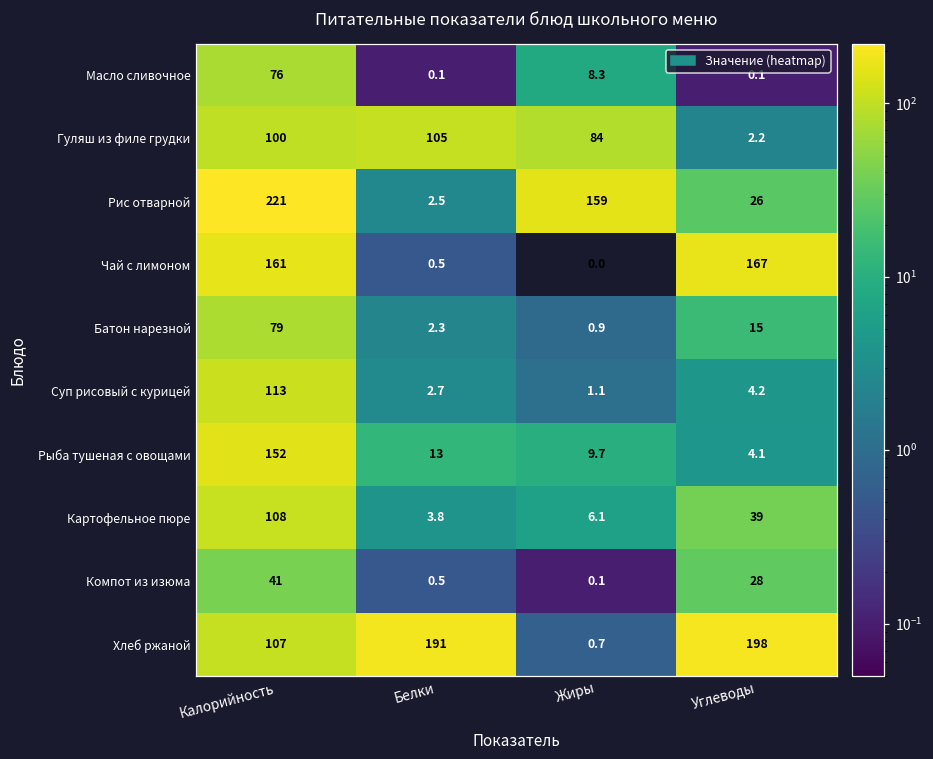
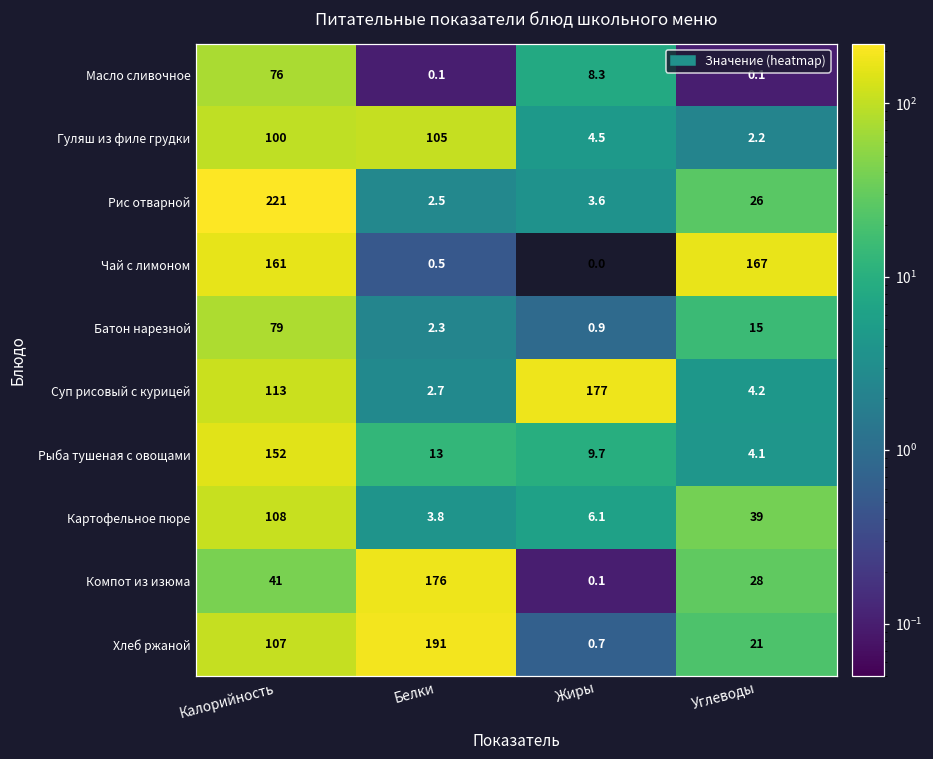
  {
    "Масло сливочное": {
      "Калорийность": 76,
      "Белки": 0.1,
      "Жиры": 8.3
    },
    "Гуляш из филе грудки": {
      "Калорийность": 100,
      "Белки": 105,
-     "Жиры": 84,
+     "Жиры": 4.5,
      "Углеводы": 2.2
    },
    "Рис отварной": {
      "Калорийность": 221,
      "Белки": 2.5,
-     "Жиры": 159,
+     "Жиры": 3.6,
      "Углеводы": 26
    },
    "Чай с лимоном": {
      "Калорийность": 161,
      "Белки": 0.5,
      "Углеводы": 167
    },
    "Батон нарезной": {
      "Калорийность": 79,
      "Белки": 2.3,
      "Жиры": 0.9,
      "Углеводы": 15
    },
    "Суп рисовый с курицей": {
      "Калорийность": 113,
      "Белки": 2.7,
-     "Жиры": 1.1,
+     "Жиры": 177,
      "Углеводы": 4.2
    },
    "Рыба тушеная с овощами": {
      "Калорийность": 152,
      "Белки": 13,
      "Жиры": 9.7,
      "Углеводы": 4.1
    },
    "Картофельное пюре": {
      "Калорийность": 108,
      "Белки": 3.8,
      "Жиры": 6.1,
      "Углеводы": 39
    },
    "Компот из изюма": {
      "Калорийность": 41,
-     "Белки": 0.5,
+     "Белки": 176,
      "Жиры": 0.1,
      "Углеводы": 28
    },
    "Хлеб ржаной": {
      "Калорийность": 107,
      "Белки": 191,
      "Жиры": 0.7,
-     "Углеводы": 198
+     "Углеводы": 21
    }
  }
